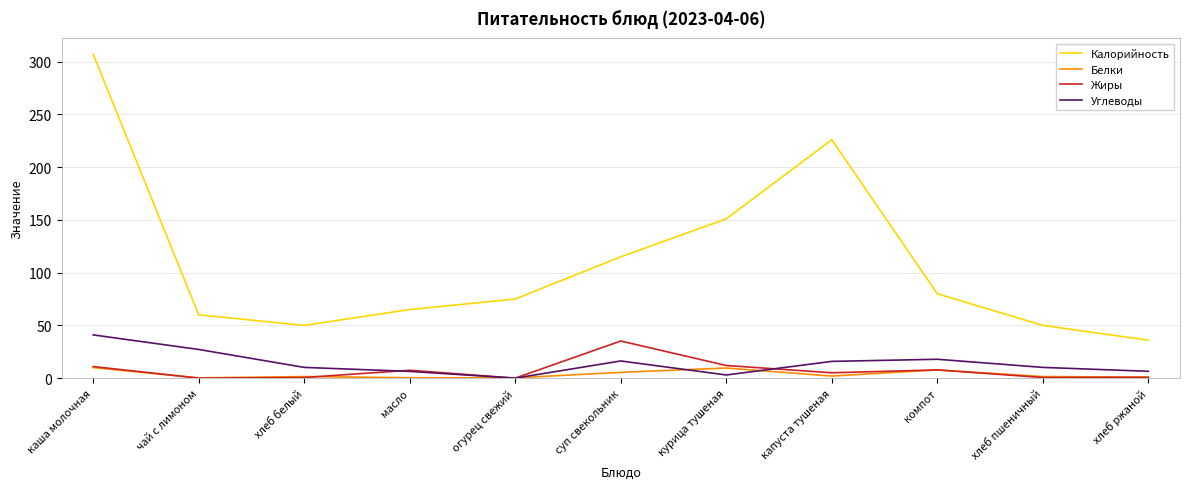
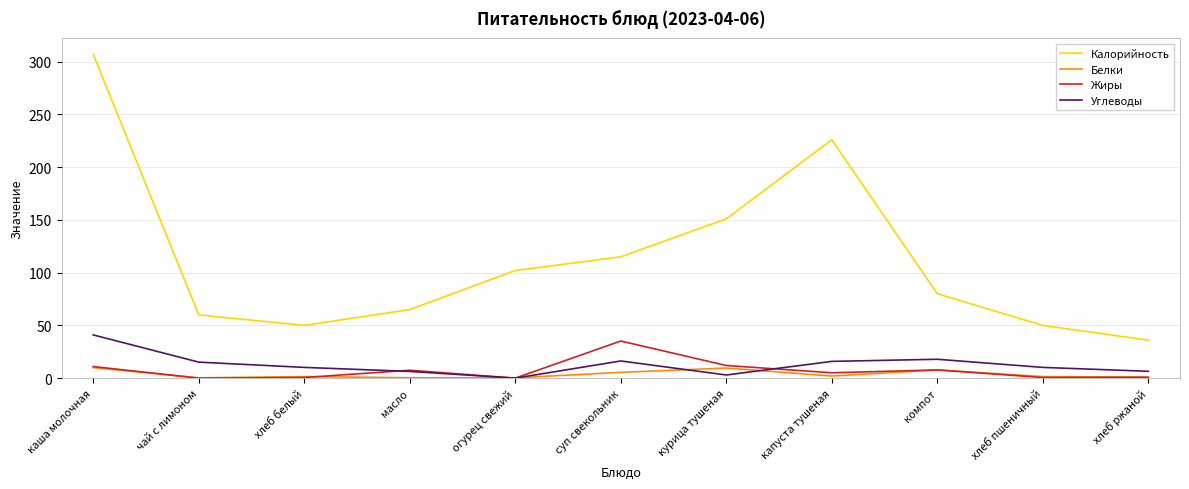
  {
    "Калорийность": {
      "каша молочная": 307,
      "чай с лимоном": 60,
      "хлеб белый": 50,
      "масло": 65,
-     "огурец свежий": 75,
+     "огурец свежий": 102,
      "суп свекольник": 115,
      "курица тушеная": 151,
      "капуста тушеная": 226,
      "компот": 80,
      "хлеб пшеничный": 50,
      "хлеб ржаной": 36
    },
    "Белки": {
      "масло": 0,
      "суп свекольник": 6,
      "капуста тушеная": 2
    },
    "Жиры": {
      "суп свекольник": 35,
      "капуста тушеная": 5
    },
    "Углеводы": {
      "каша молочная": 41,
-     "чай с лимоном": 27,
+     "чай с лимоном": 15,
      "хлеб белый": 10,
      "суп свекольник": 16,
      "курица тушеная": 3,
      "капуста тушеная": 16,
      "компот": 18,
      "хлеб пшеничный": 10,
      "хлеб ржаной": 7
    }
  }
